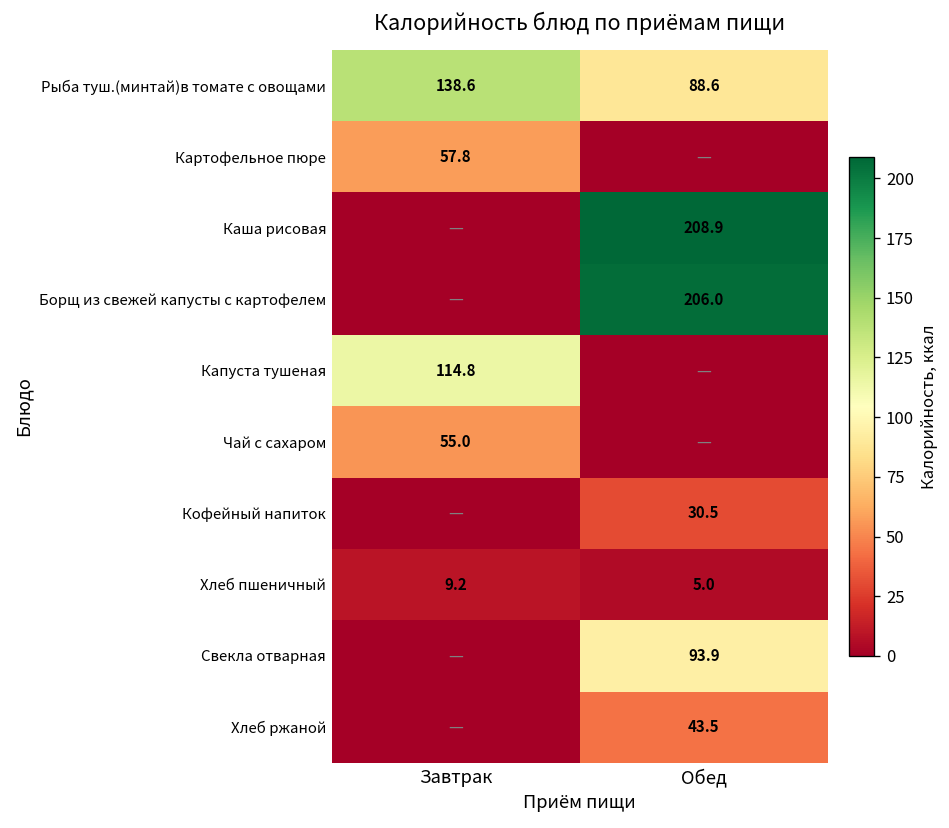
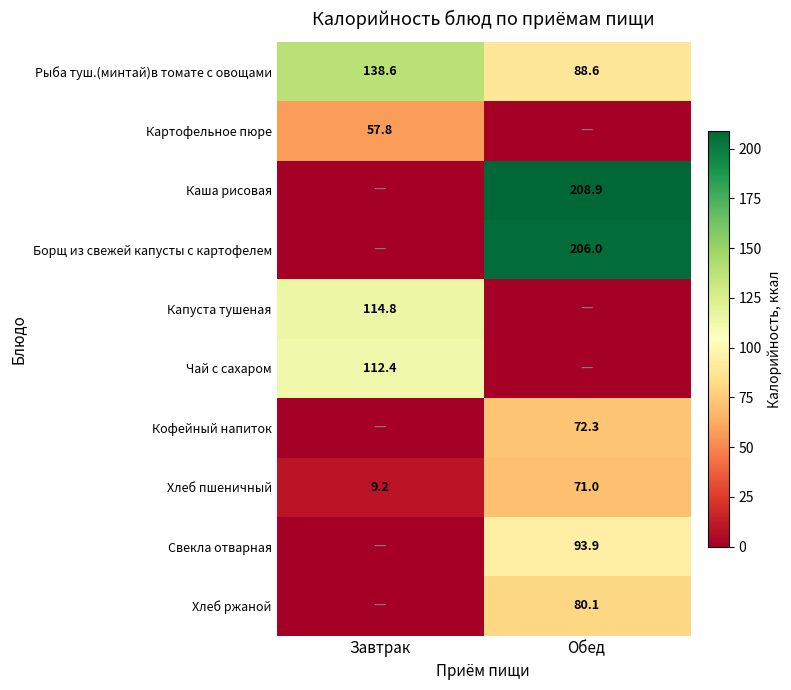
  {
    "Рыба туш.(минтай)в томате с овощами": {
      "Завтрак": 138.6,
      "Обед": 88.6
    },
    "Картофельное пюре": {
      "Завтрак": 57.8
    },
    "Каша рисовая": {
      "Обед": 208.9
    },
    "Борщ из свежей капусты с картофелем": {
      "Обед": 206.0
    },
    "Капуста тушеная": {
      "Завтрак": 114.8
    },
    "Чай с сахаром": {
-     "Завтрак": 55.0
+     "Завтрак": 112.4
    },
    "Кофейный напиток": {
-     "Обед": 30.5
+     "Обед": 72.3
    },
    "Хлеб пшеничный": {
      "Завтрак": 9.2,
-     "Обед": 5.0
+     "Обед": 71.0
    },
    "Свекла отварная": {
      "Обед": 93.9
    },
    "Хлеб ржаной": {
-     "Обед": 43.5
+     "Обед": 80.1
    }
  }
